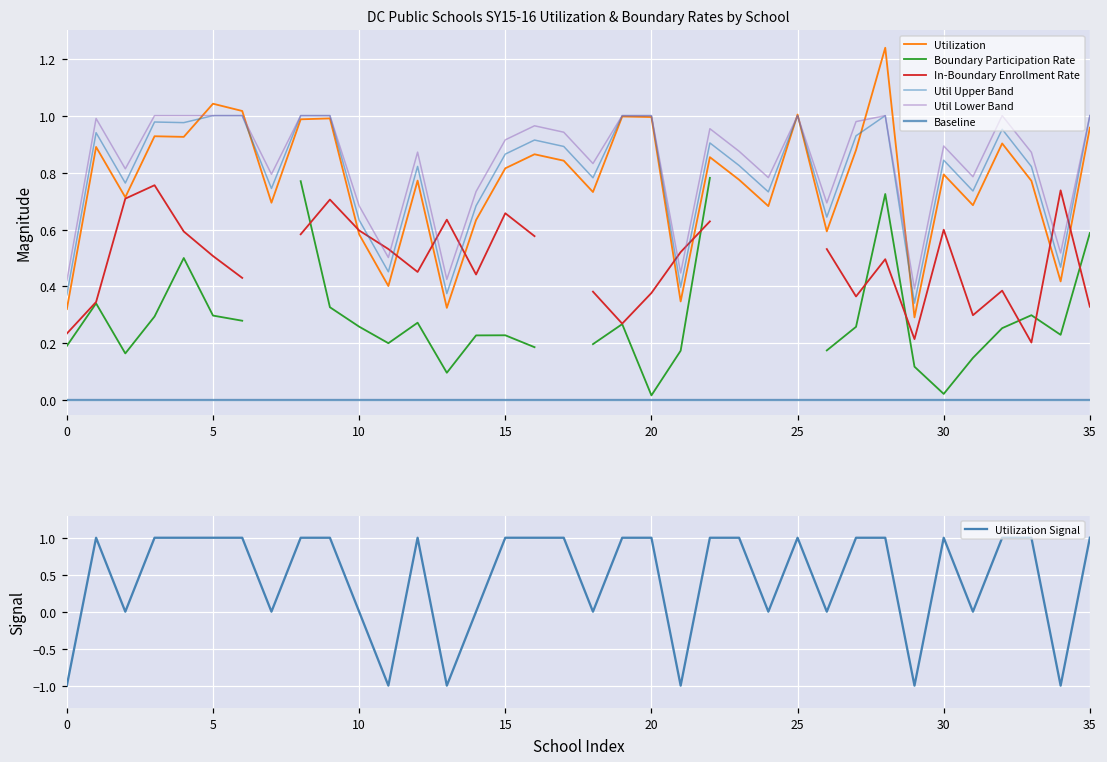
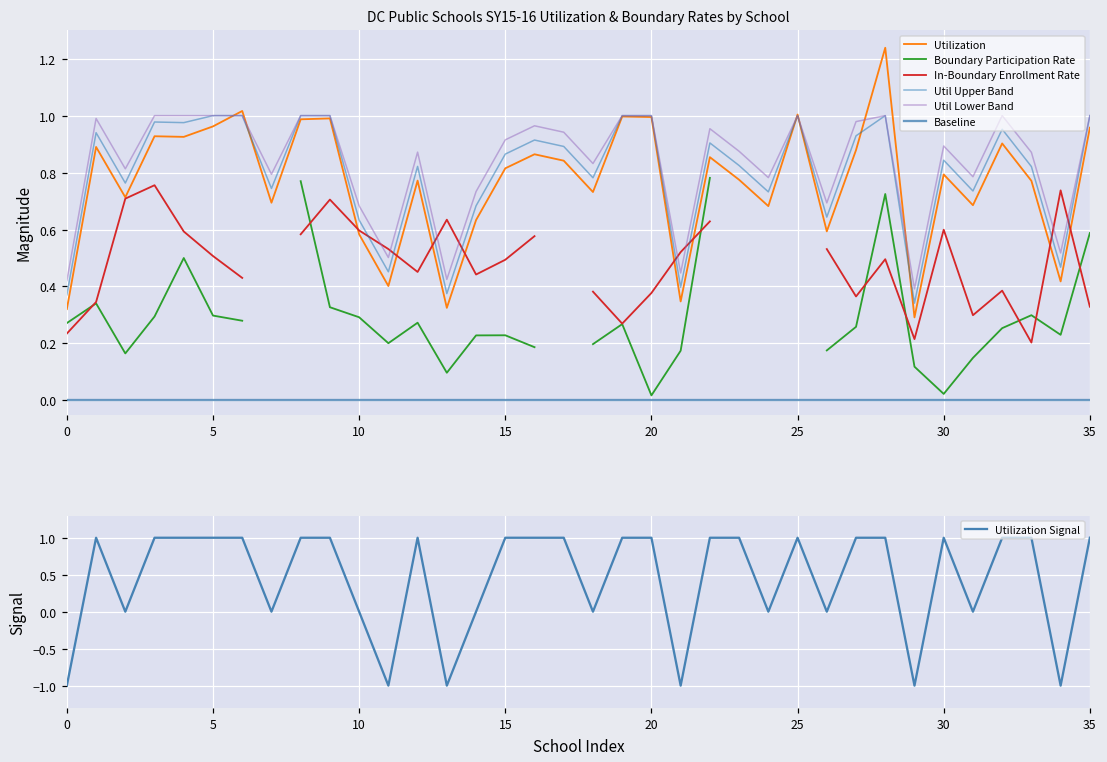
  {
    "DC Public Schools SY15-16 Utilization & Boundary Rates by School": {
      "Utilization": {
        "0": 0.32,
-       "5": 1.04,
+       "5": 0.96,
        "10": 0.58,
        "15": 0.82,
        "30": 0.79,
        "35": 0.96
      },
      "Boundary Participation Rate": {
-       "0": 0.19,
+       "0": 0.27,
        "5": 0.30,
-       "10": 0.26,
+       "10": 0.29,
        "15": 0.23,
        "20": 0.02,
        "30": 0.02,
        "35": 0.59
      },
      "In-Boundary Enrollment Rate": {
        "0": 0.23,
        "5": 0.51,
        "10": 0.60,
-       "15": 0.66,
+       "15": 0.49,
        "20": 0.38,
        "30": 0.60,
        "35": 0.33
      },
      "Util Lower Band": {
        "0": 0.42,
        "10": 0.68,
        "15": 0.91,
        "30": 0.89
      }
    }
  }
